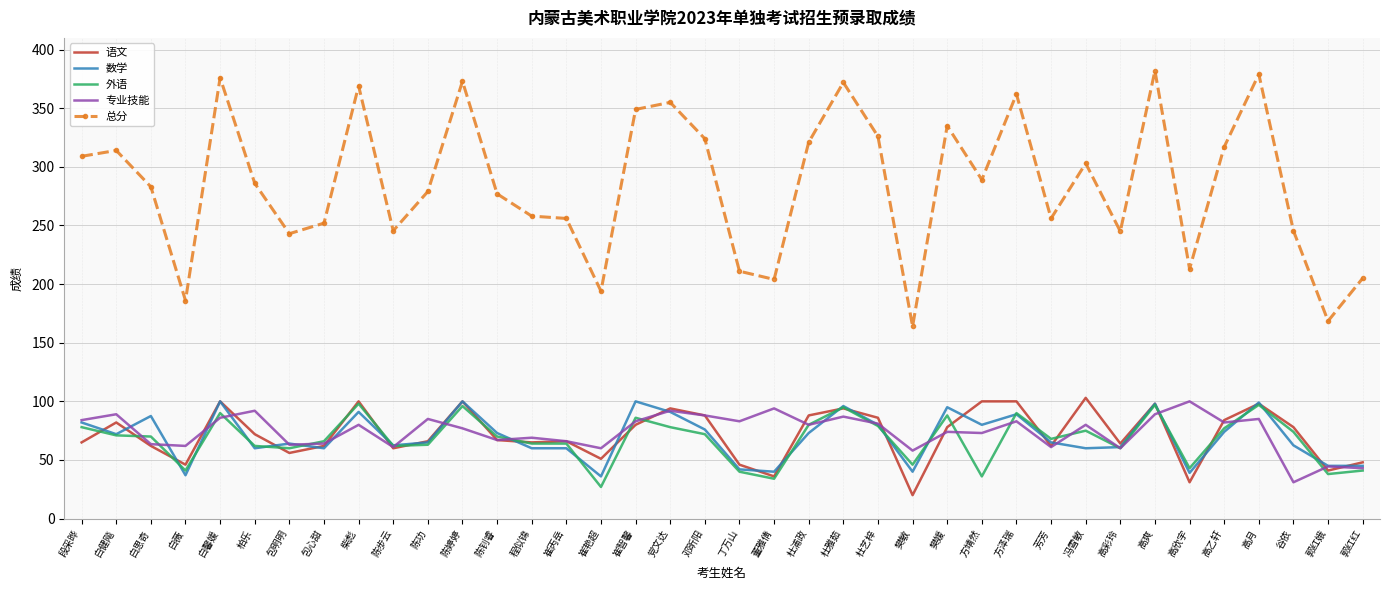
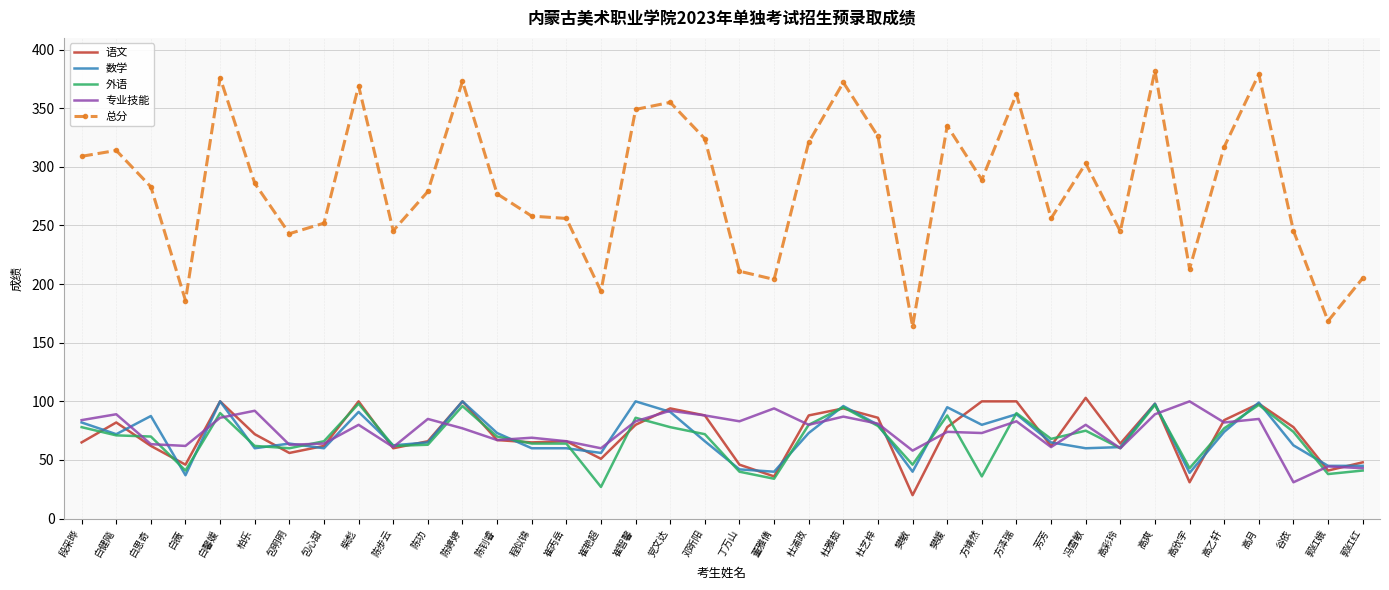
  {
    "语文": {
      "段采晔": 65,
      "白健飚": 82,
      "白薇": 46,
      "柏乐": 72,
      "包明明": 56,
      "崔艳超": 51,
      "崔智馨": 80,
      "丁万山": 46,
      "杜浦政": 88,
      "杜艺梓": 86,
      "樊敏": 20,
      "樊媛": 78,
      "方靖然": 100,
      "方泽瑞": 100,
      "冯雪敏": 103,
      "高彩玲": 64,
      "高欣宇": 31,
      "谷依": 78,
      "郭红娥": 41,
      "郭红红": 48
    },
    "数学": {
      "白思奇": 88,
      "白薇": 37,
      "柴彪": 91,
      "陈钊睿": 73,
      "程似锦": 60,
      "崔丙岳": 60,
-     "崔艳超": 36,
+     "崔艳超": 56,
      "崔智馨": 100,
-     "邓昕阳": 76,
+     "邓昕阳": 66,
      "董雅倩": 40,
      "杜浦政": 73,
      "樊敏": 40,
      "樊媛": 95,
      "方靖然": 80,
      "芳芳": 65,
      "冯雪敏": 60,
      "高欣宇": 39,
      "高乙轩": 74,
      "谷依": 63
    },
    "外语": {
      "段采晔": 78,
      "白思奇": 70,
      "白薇": 41,
      "白馨媛": 90,
      "包明明": 60,
      "陈婷婷": 96,
      "陈钊睿": 70,
      "崔艳超": 27,
      "崔智馨": 86,
      "党文达": 78,
      "邓昕阳": 72,
      "樊敏": 46,
      "樊媛": 88,
      "方靖然": 36,
      "芳芳": 68,
      "冯雪敏": 75,
      "高欣宇": 43,
      "高乙轩": 77,
      "谷依": 74,
      "郭红娥": 38
    },
    "专业技能": {
      "白健飚": 89,
      "白薇": 62,
      "白馨媛": 86,
      "柏乐": 92,
      "柴彪": 80,
      "陈功": 85,
      "陈婷婷": 77,
      "程似锦": 69,
      "崔艳超": 60,
      "崔智馨": 83,
      "丁万山": 83,
      "董雅倩": 94,
      "杜雅茹": 87,
      "樊敏": 58,
      "樊媛": 74,
      "方靖然": 73,
      "方泽瑞": 83,
      "冯雪敏": 80,
      "高爽": 89,
      "高欣宇": 100,
      "高月": 85,
      "谷依": 31
    },
    "总分": {
      "段采晔": 309,
      "白健飚": 314,
      "白思奇": 283,
      "白薇": 186,
      "白馨媛": 376,
      "柏乐": 286,
      "包明明": 243,
      "包心甜": 252,
      "柴彪": 369,
      "陈步云": 246,
      "陈功": 279,
      "陈婷婷": 373,
      "陈钊睿": 277,
      "程似锦": 258,
      "崔丙岳": 256,
      "崔艳超": 194,
      "崔智馨": 349,
      "党文达": 355,
      "邓昕阳": 324,
      "丁万山": 211,
      "董雅倩": 204,
      "杜浦政": 321,
      "杜雅茹": 372,
      "杜艺梓": 326,
      "樊敏": 164,
      "樊媛": 335,
      "方靖然": 289,
      "方泽瑞": 362,
      "芳芳": 256,
      "冯雪敏": 303,
      "高彩玲": 245,
      "高爽": 382,
      "高欣宇": 213,
      "高乙轩": 317,
      "高月": 379,
      "谷依": 246,
      "郭红娥": 169,
      "郭红红": 205
    }
  }
